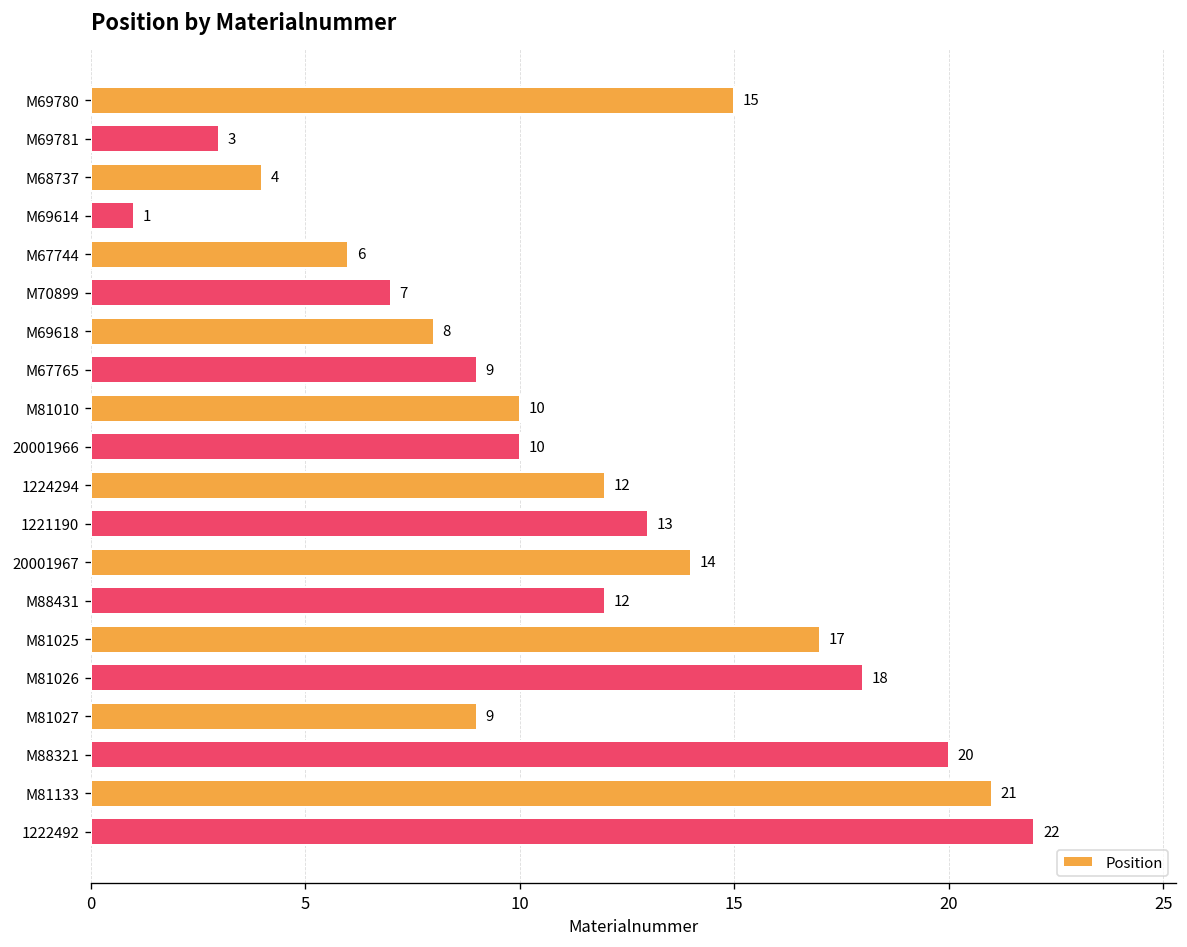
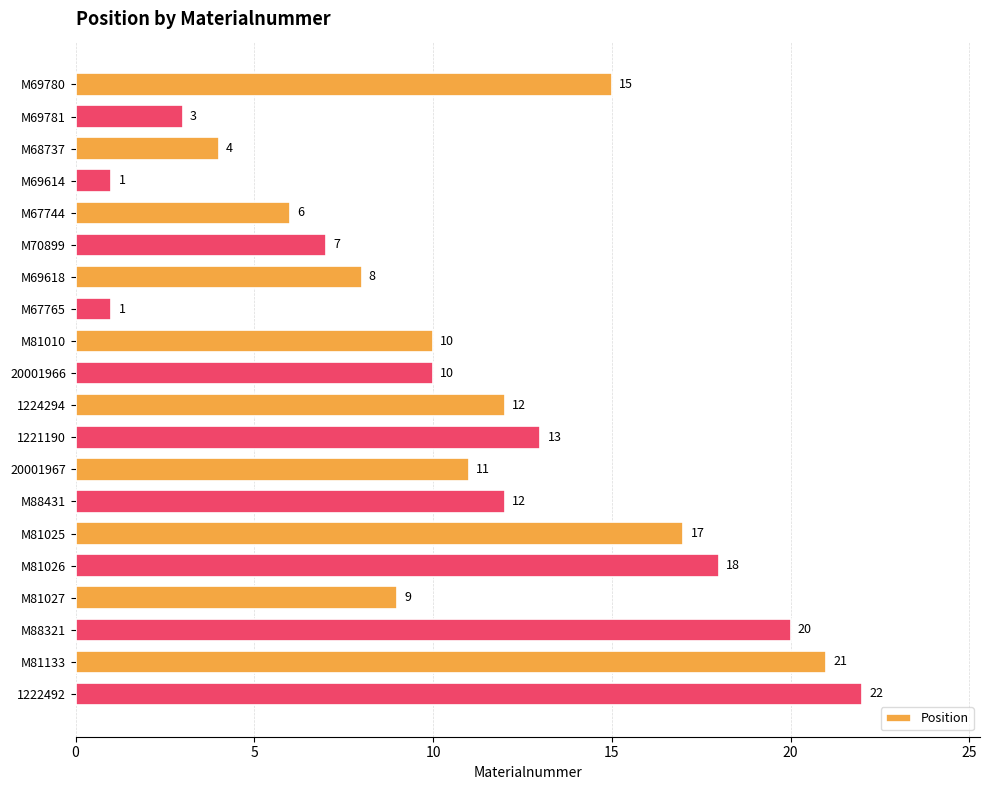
  {
    "M69780": 15,
    "M69781": 3,
    "M68737": 4,
    "M69614": 1,
    "M67744": 6,
    "M70899": 7,
    "M69618": 8,
-   "M67765": 9,
+   "M67765": 1,
    "M81010": 10,
    "20001966": 10,
    "1224294": 12,
    "1221190": 13,
-   "20001967": 14,
+   "20001967": 11,
    "M88431": 12,
    "M81025": 17,
    "M81026": 18,
    "M81027": 9,
    "M88321": 20,
    "M81133": 21,
    "1222492": 22
  }
